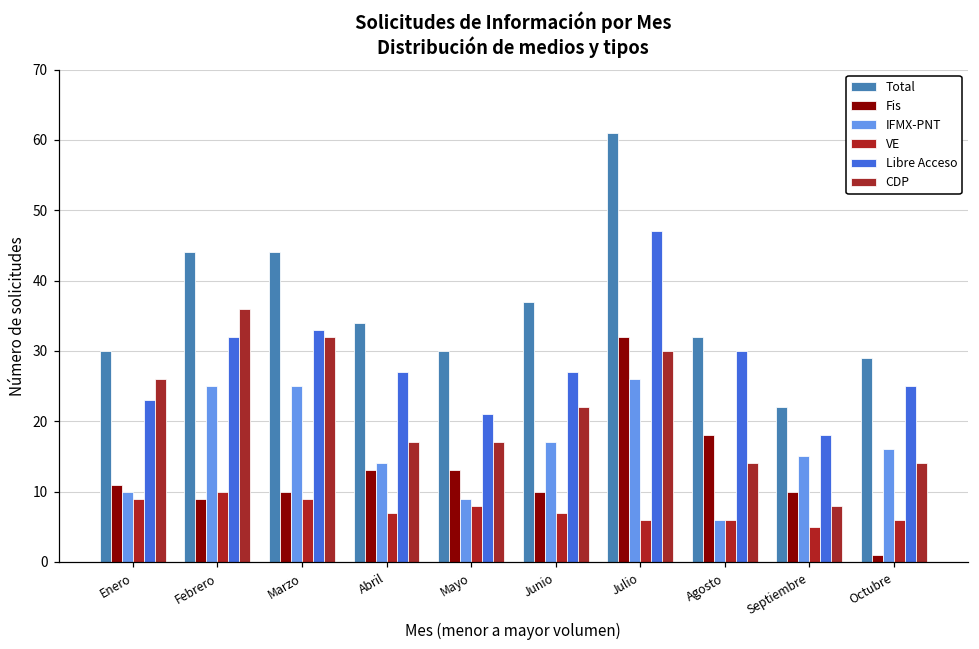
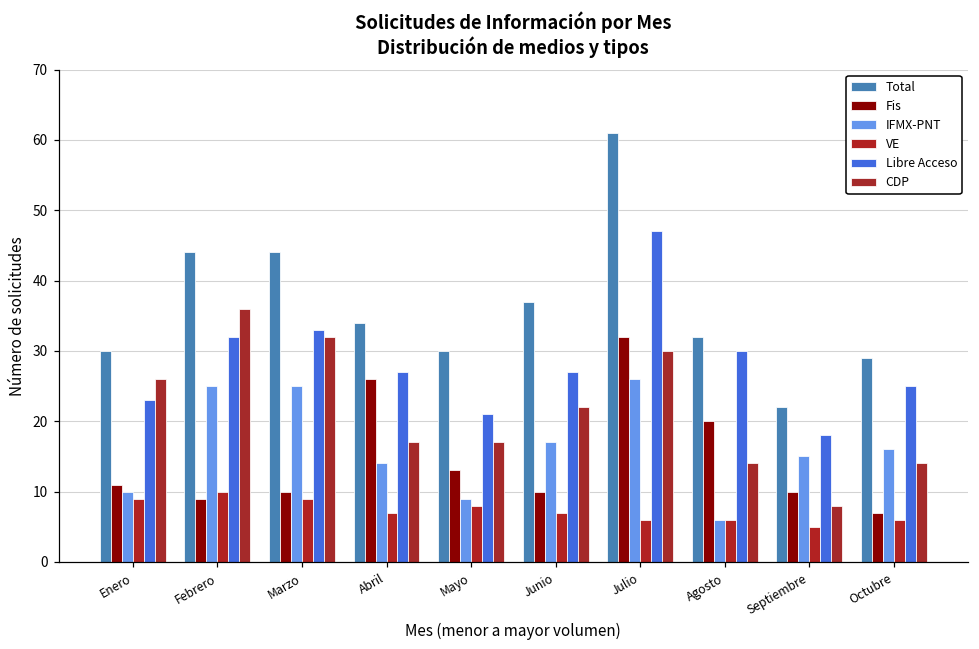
  {
    "Fis": {
      "Enero": 11,
      "Febrero": 9,
      "Marzo": 10,
-     "Abril": 13,
+     "Abril": 26,
      "Mayo": 13,
      "Junio": 10,
      "Julio": 32,
-     "Agosto": 18,
+     "Agosto": 20,
      "Septiembre": 10,
-     "Octubre": 1
+     "Octubre": 7
    }
  }
